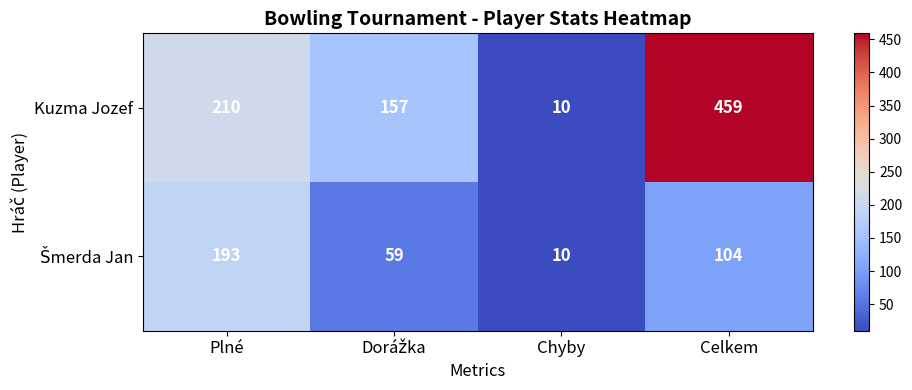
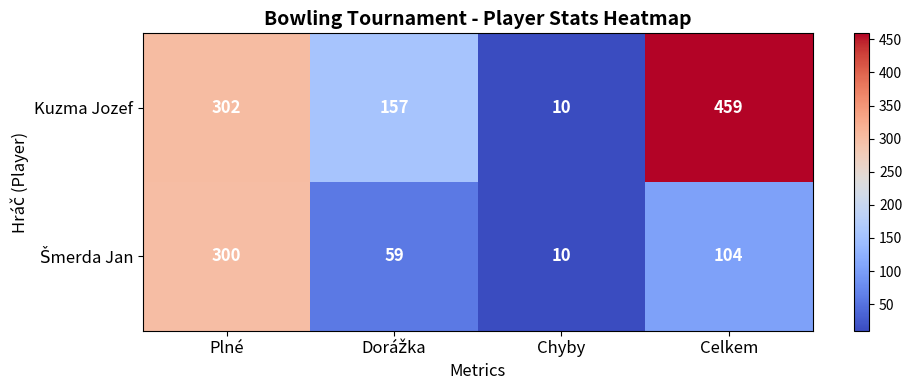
  {
    "Kuzma Jozef": {
-     "Plné": 210,
+     "Plné": 302,
      "Dorážka": 157,
      "Chyby": 10,
      "Celkem": 459
    },
    "Šmerda Jan": {
-     "Plné": 193,
+     "Plné": 300,
      "Dorážka": 59,
      "Chyby": 10,
      "Celkem": 104
    }
  }
